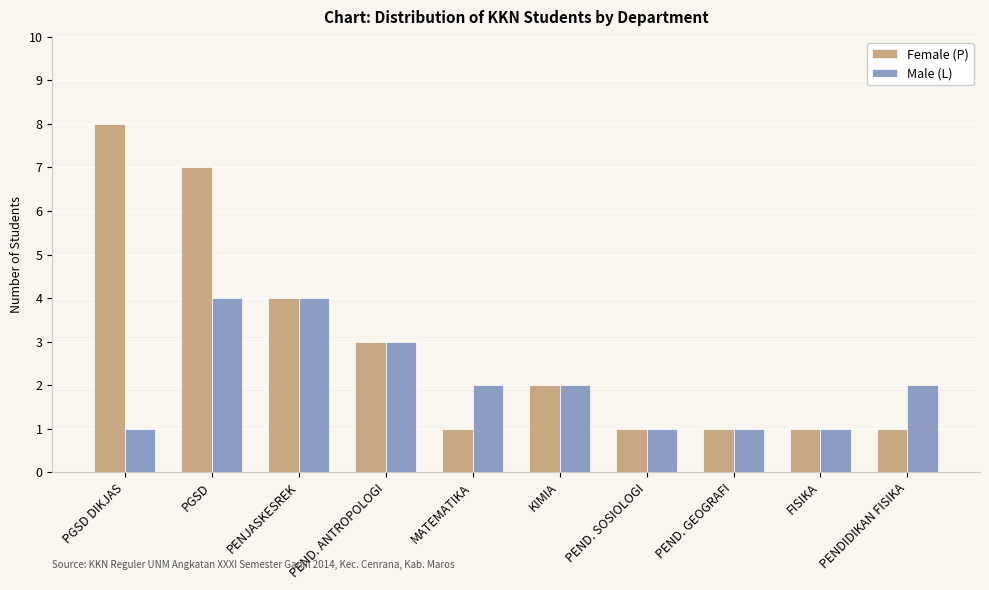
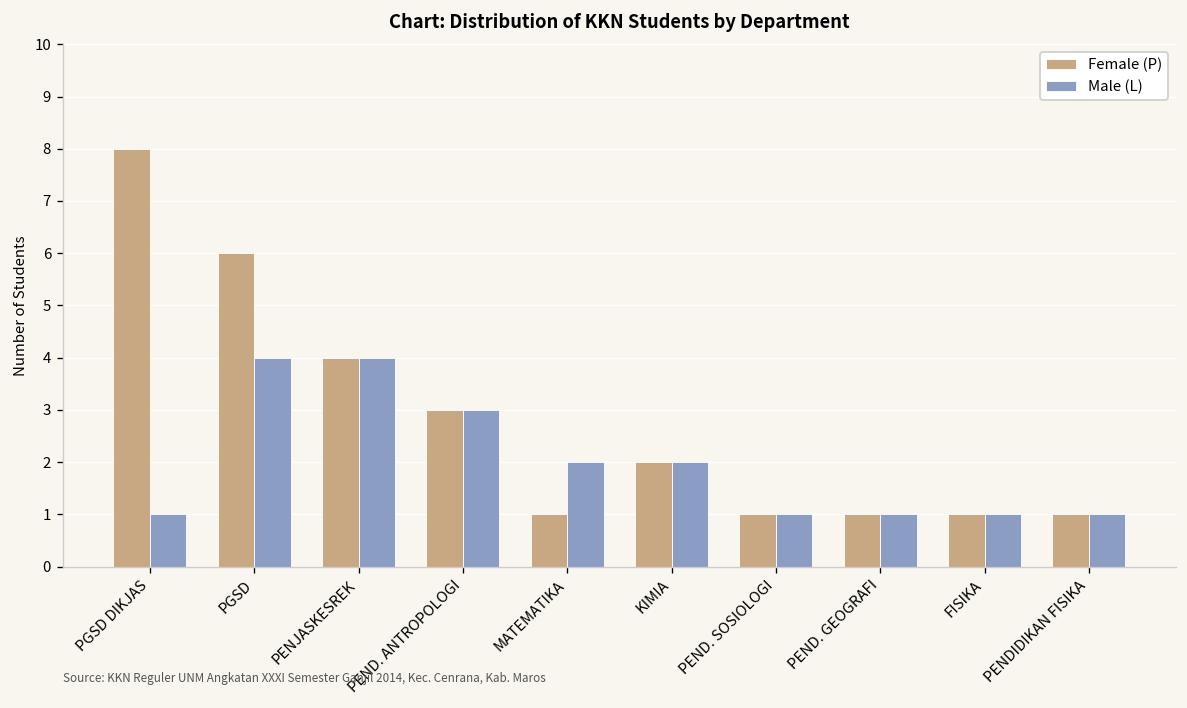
  {
    "Female (P)": {
      "PGSD DIKJAS": 8,
-     "PGSD": 7,
+     "PGSD": 6,
      "PENJASKESREK": 4,
      "PEND. ANTROPOLOGI": 3,
      "MATEMATIKA": 1,
      "KIMIA": 2,
      "PEND. SOSIOLOGI": 1,
      "PEND. GEOGRAFI": 1,
      "FISIKA": 1,
      "PENDIDIKAN FISIKA": 1
    },
    "Male (L)": {
      "PGSD DIKJAS": 1,
      "PGSD": 4,
      "PENJASKESREK": 4,
      "PEND. ANTROPOLOGI": 3,
      "MATEMATIKA": 2,
      "KIMIA": 2,
      "PEND. SOSIOLOGI": 1,
      "PEND. GEOGRAFI": 1,
      "FISIKA": 1,
-     "PENDIDIKAN FISIKA": 2
+     "PENDIDIKAN FISIKA": 1
    }
  }
